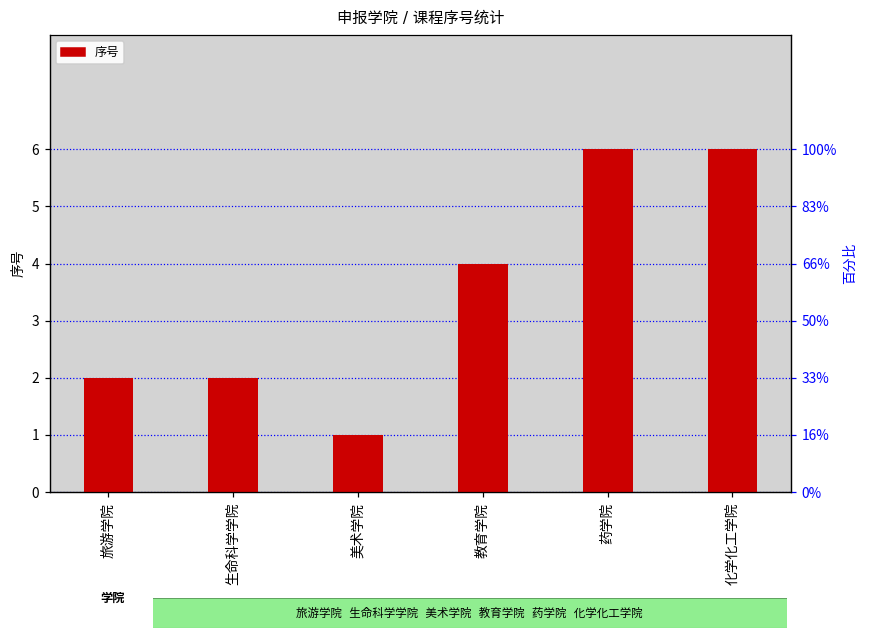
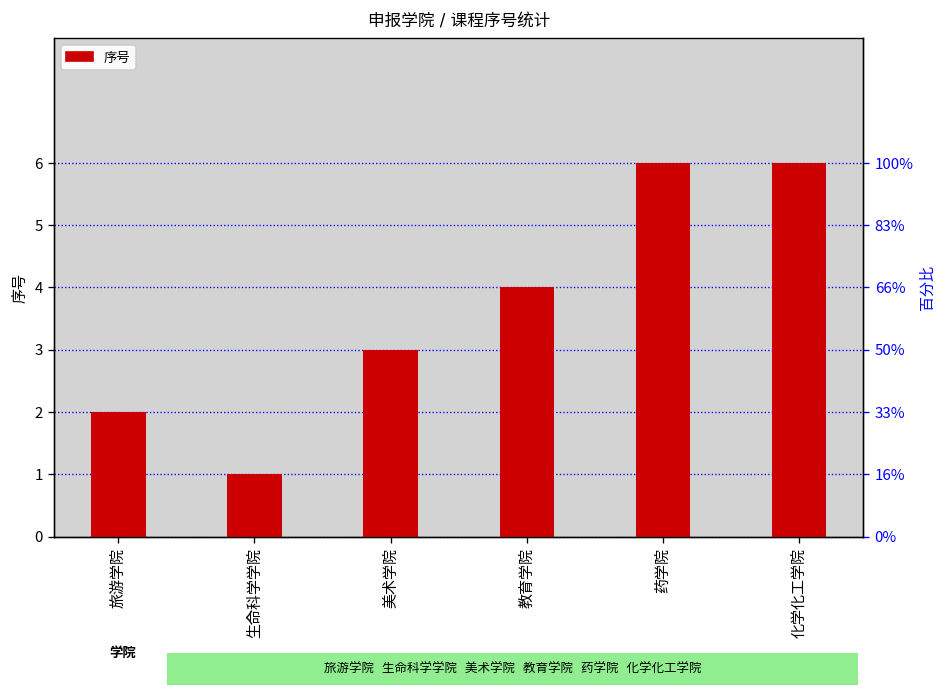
  {
    "旅游学院": 2,
-   "生命科学学院": 2,
-   "美术学院": 1,
+   "生命科学学院": 1,
+   "美术学院": 3,
    "教育学院": 4,
    "药学院": 6,
    "化学化工学院": 6
  }
